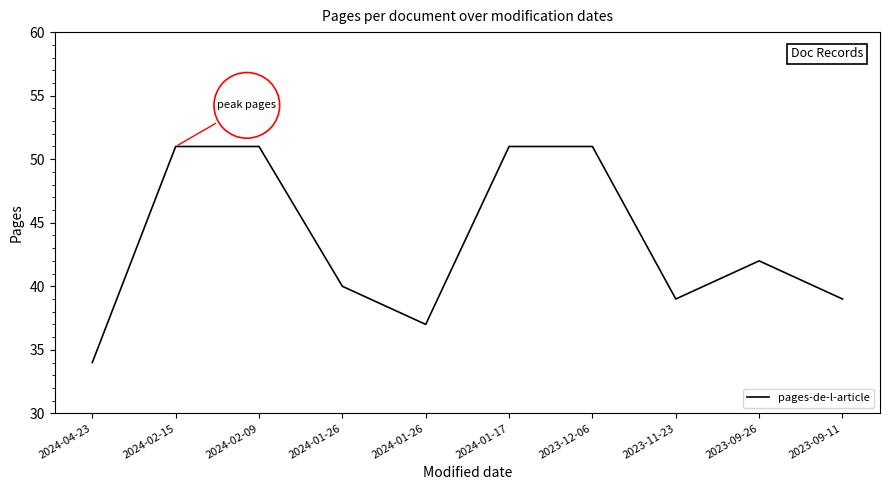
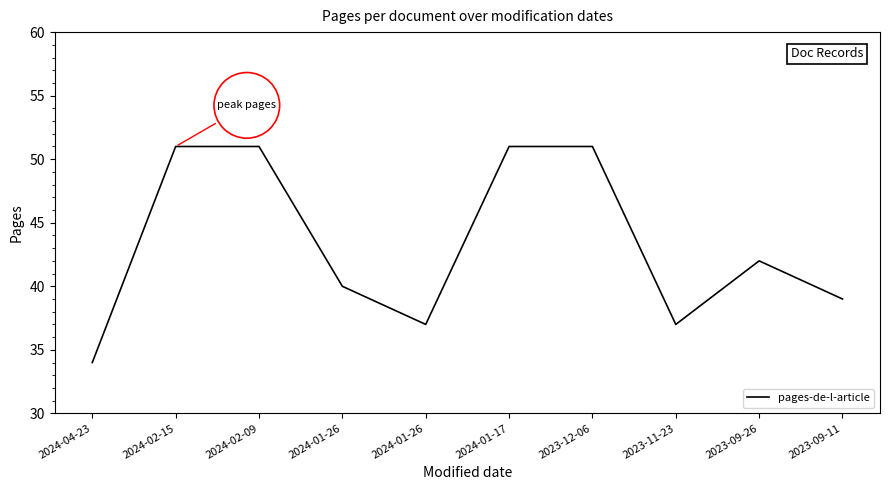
  {
    "2024-04-23": 34,
    "2024-02-15": 51,
    "2024-02-09": 51,
    "2024-01-17": 51,
    "2023-12-06": 51,
-   "2023-11-23": 39,
+   "2023-11-23": 37,
    "2023-09-26": 42,
    "2023-09-11": 39
  }
